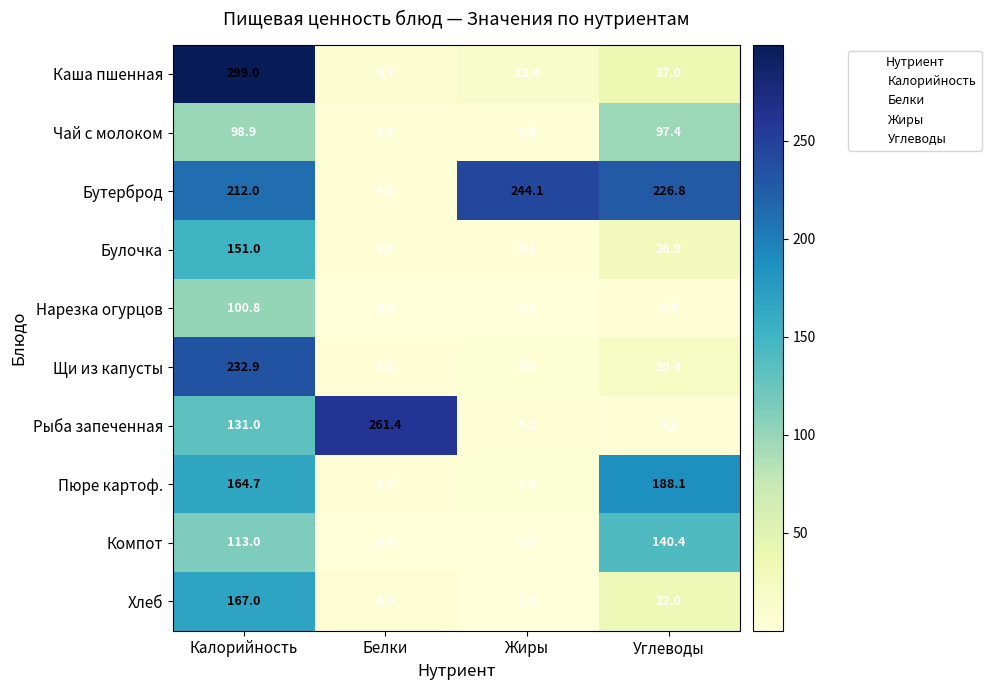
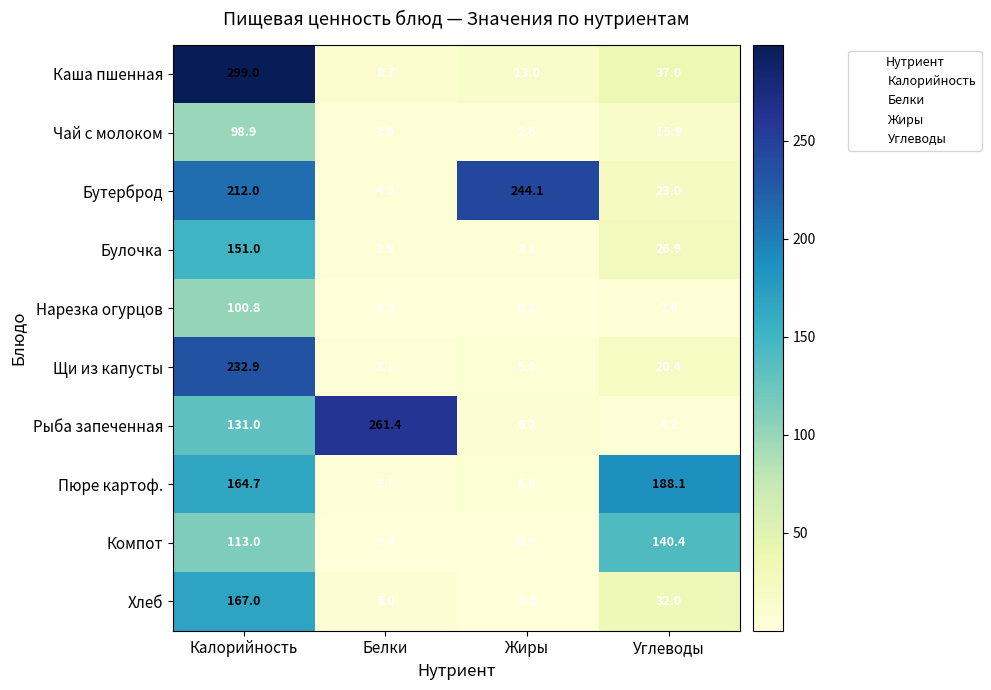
  {
    "Каша пшенная": {
      "Калорийность": 299.0,
      "Жиры": 13.0,
      "Углеводы": 37.0
    },
    "Чай с молоком": {
      "Калорийность": 98.9,
-     "Углеводы": 97.4
+     "Углеводы": 15.9
    },
    "Бутерброд": {
      "Калорийность": 212.0,
      "Жиры": 244.1,
-     "Углеводы": 226.8
+     "Углеводы": 23.0
    },
    "Булочка": {
      "Калорийность": 151.0,
      "Углеводы": 26.9
    },
    "Нарезка огурцов": {
      "Калорийность": 100.8
    },
    "Щи из капусты": {
      "Калорийность": 232.9,
      "Углеводы": 20.4
    },
    "Рыба запеченная": {
      "Калорийность": 131.0,
      "Белки": 261.4
    },
    "Пюре картоф.": {
      "Калорийность": 164.7,
      "Углеводы": 188.1
    },
    "Компот": {
      "Калорийность": 113.0,
      "Углеводы": 140.4
    },
    "Хлеб": {
      "Калорийность": 167.0,
      "Углеводы": 32.0
    }
  }
